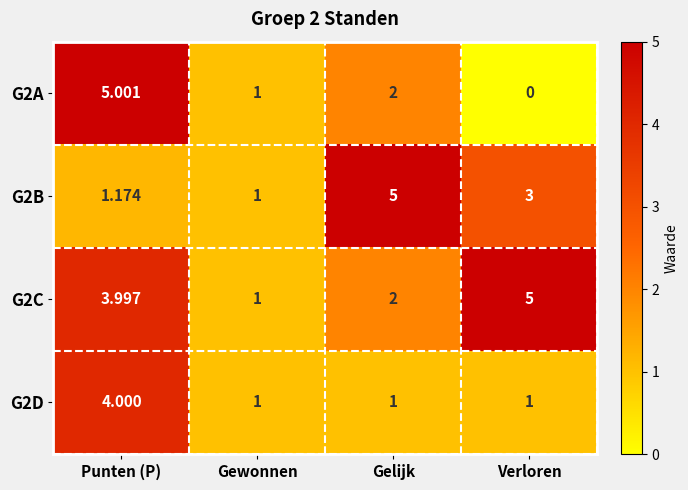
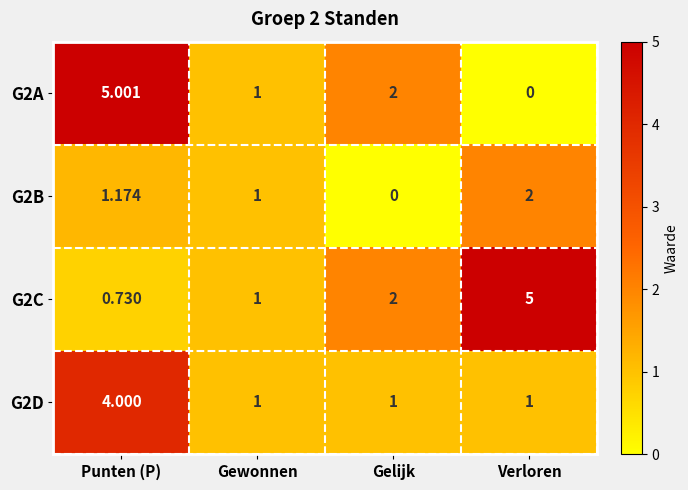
  {
    "G2A": {
      "Punten (P)": 5.001,
      "Gewonnen": 1,
      "Gelijk": 2,
      "Verloren": 0
    },
    "G2B": {
      "Punten (P)": 1.174,
      "Gewonnen": 1,
-     "Gelijk": 5,
-     "Verloren": 3
+     "Gelijk": 0,
+     "Verloren": 2
    },
    "G2C": {
-     "Punten (P)": 3.997,
+     "Punten (P)": 0.730,
      "Gewonnen": 1,
      "Gelijk": 2,
      "Verloren": 5
    },
    "G2D": {
      "Punten (P)": 4.000,
      "Gewonnen": 1,
      "Gelijk": 1,
      "Verloren": 1
    }
  }
